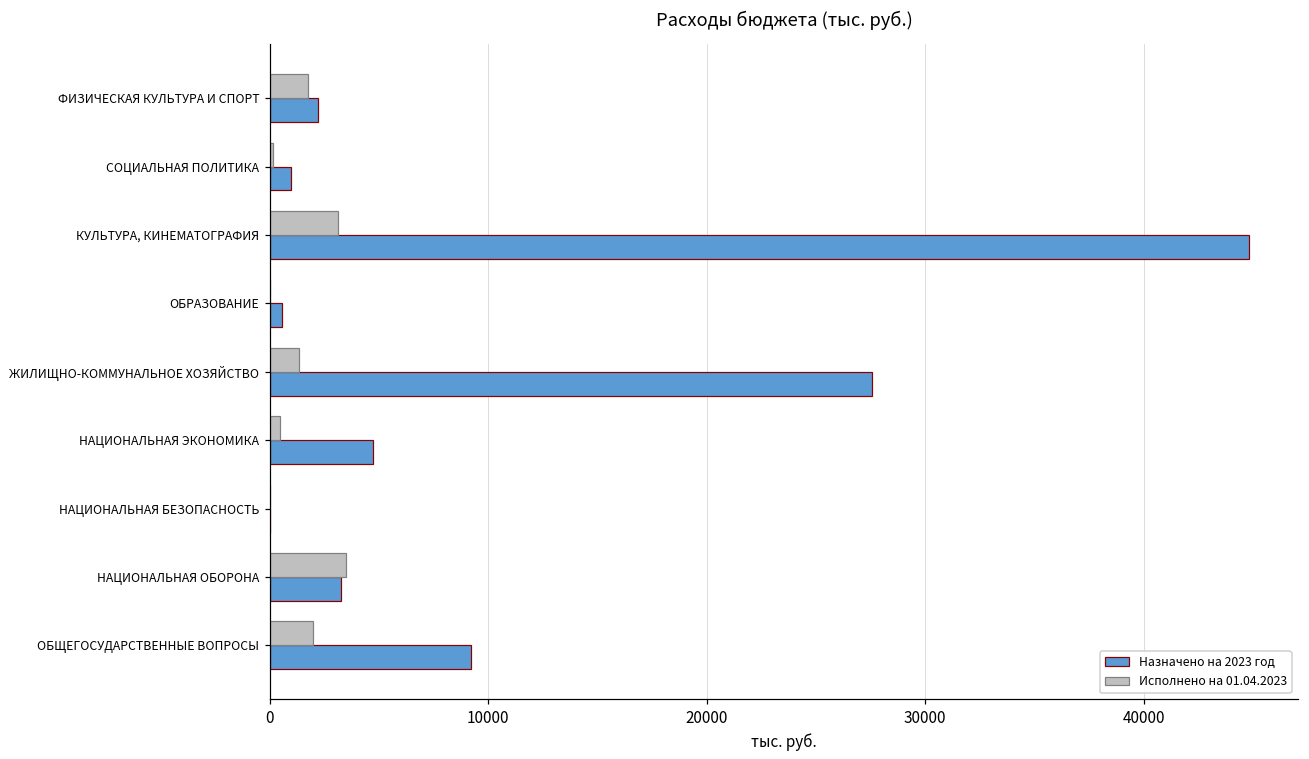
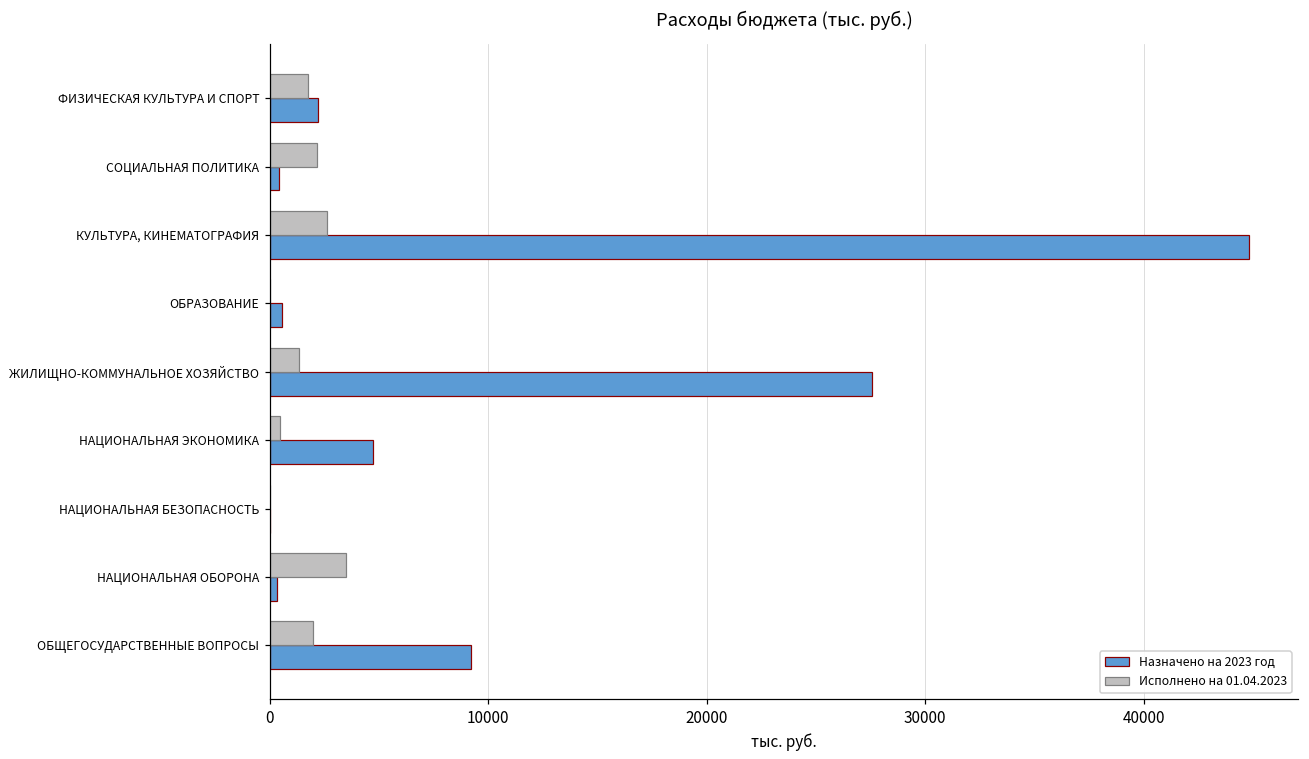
  {
    "Назначено на 2023 год": {
      "ФИЗИЧЕСКАЯ КУЛЬТУРА И СПОРТ": 2200,
-     "СОЦИАЛЬНАЯ ПОЛИТИКА": 1000,
+     "СОЦИАЛЬНАЯ ПОЛИТИКА": 400,
      "КУЛЬТУРА, КИНЕМАТОГРАФИЯ": 44800,
      "ОБРАЗОВАНИЕ": 500,
      "ЖИЛИЩНО-КОММУНАЛЬНОЕ ХОЗЯЙСТВО": 27600,
      "НАЦИОНАЛЬНАЯ ЭКОНОМИКА": 4700,
-     "НАЦИОНАЛЬНАЯ ОБОРОНА": 3200,
+     "НАЦИОНАЛЬНАЯ ОБОРОНА": 300,
      "ОБЩЕГОСУДАРСТВЕННЫЕ ВОПРОСЫ": 9200
    },
    "Исполнено на 01.04.2023": {
      "ФИЗИЧЕСКАЯ КУЛЬТУРА И СПОРТ": 1800,
-     "СОЦИАЛЬНАЯ ПОЛИТИКА": 200,
-     "КУЛЬТУРА, КИНЕМАТОГРАФИЯ": 3100,
+     "СОЦИАЛЬНАЯ ПОЛИТИКА": 2100,
+     "КУЛЬТУРА, КИНЕМАТОГРАФИЯ": 2600,
      "ОБРАЗОВАНИЕ": 0,
      "ЖИЛИЩНО-КОММУНАЛЬНОЕ ХОЗЯЙСТВО": 1300,
      "НАЦИОНАЛЬНАЯ ЭКОНОМИКА": 500,
      "НАЦИОНАЛЬНАЯ БЕЗОПАСНОСТЬ": 0,
      "НАЦИОНАЛЬНАЯ ОБОРОНА": 3500,
      "ОБЩЕГОСУДАРСТВЕННЫЕ ВОПРОСЫ": 2000
    }
  }
